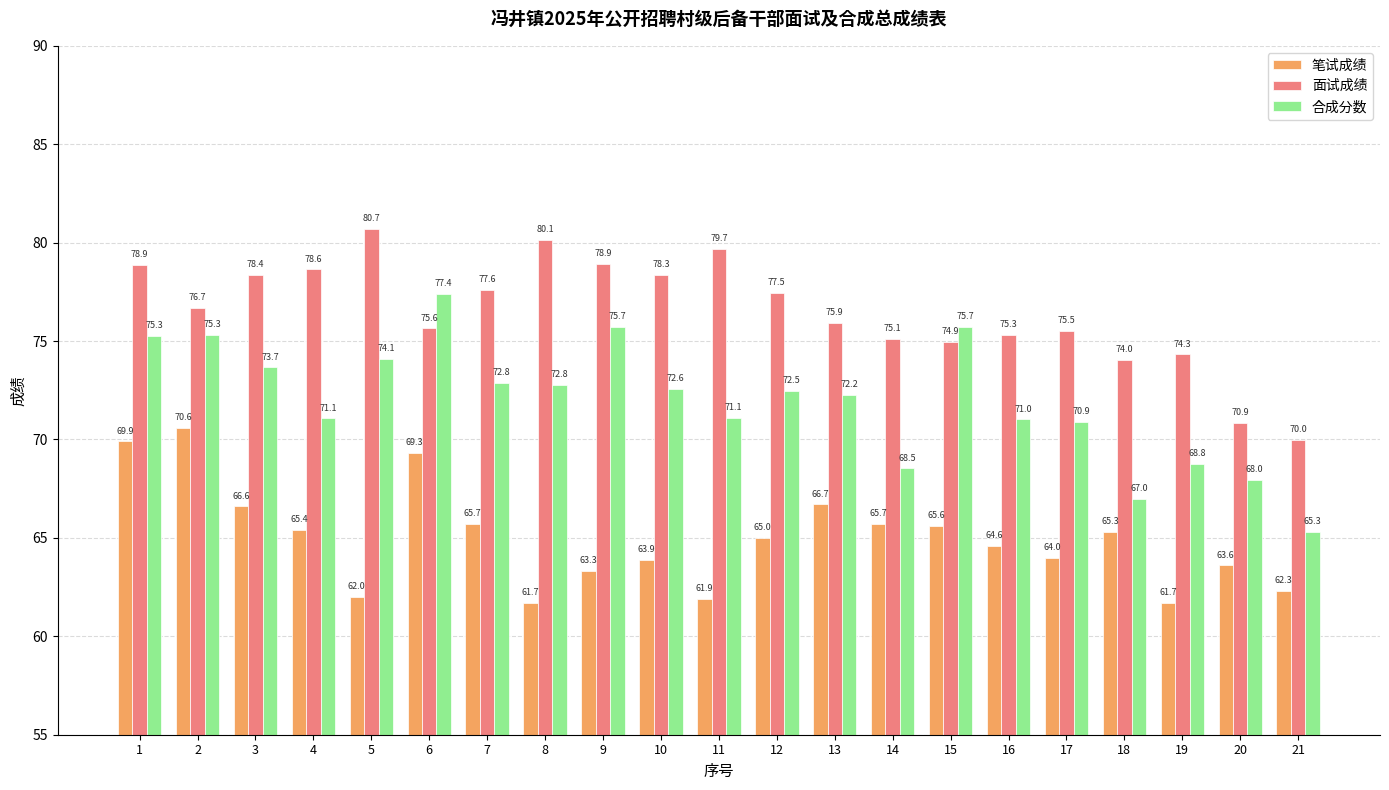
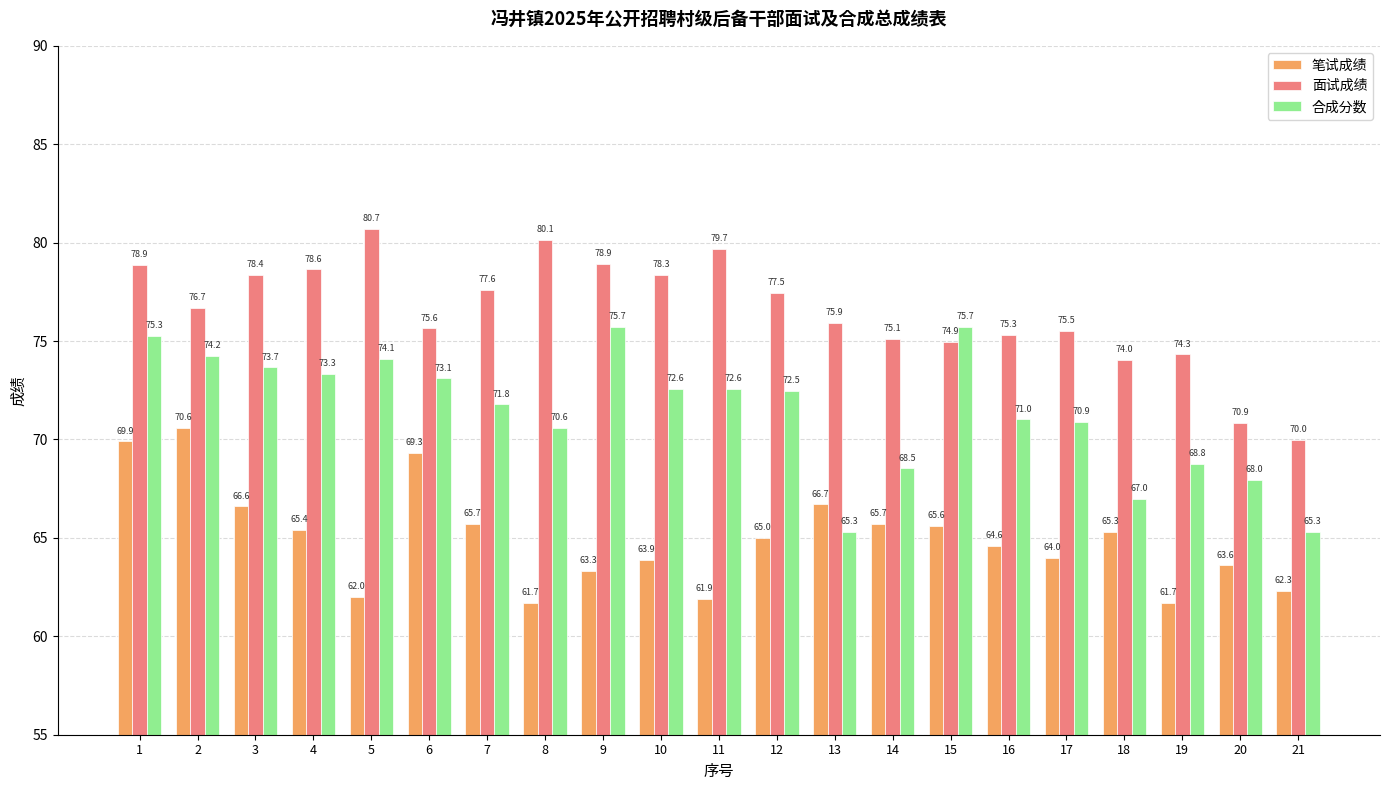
  {
    "合成分数": {
      "1": 75.3,
-     "2": 75.3,
+     "2": 74.2,
      "3": 73.7,
-     "4": 71.1,
+     "4": 73.3,
      "5": 74.1,
-     "6": 77.4,
-     "7": 72.8,
-     "8": 72.8,
+     "6": 73.1,
+     "7": 71.8,
+     "8": 70.6,
      "9": 75.7,
      "10": 72.6,
-     "11": 71.1,
+     "11": 72.6,
      "12": 72.5,
-     "13": 72.2,
+     "13": 65.3,
      "14": 68.5,
      "15": 75.7,
      "16": 71.0,
      "17": 70.9,
      "18": 67.0,
      "19": 68.8,
      "20": 68.0,
      "21": 65.3
    }
  }
